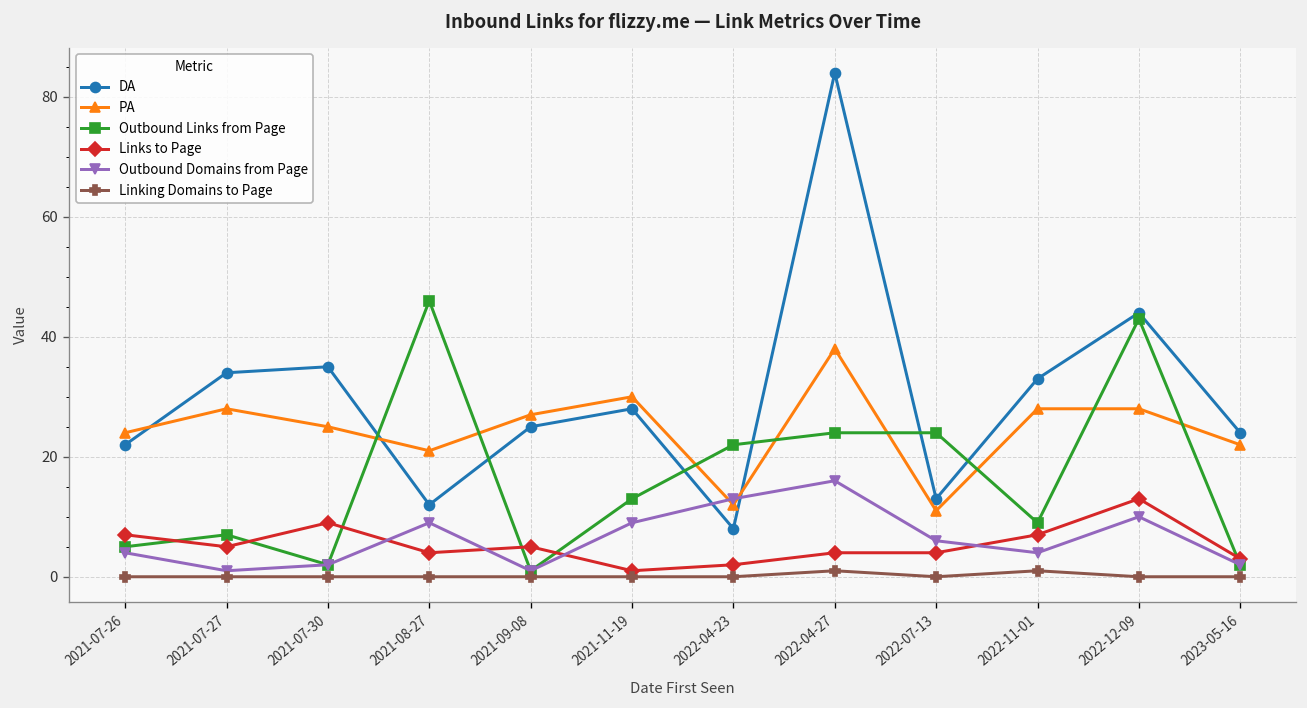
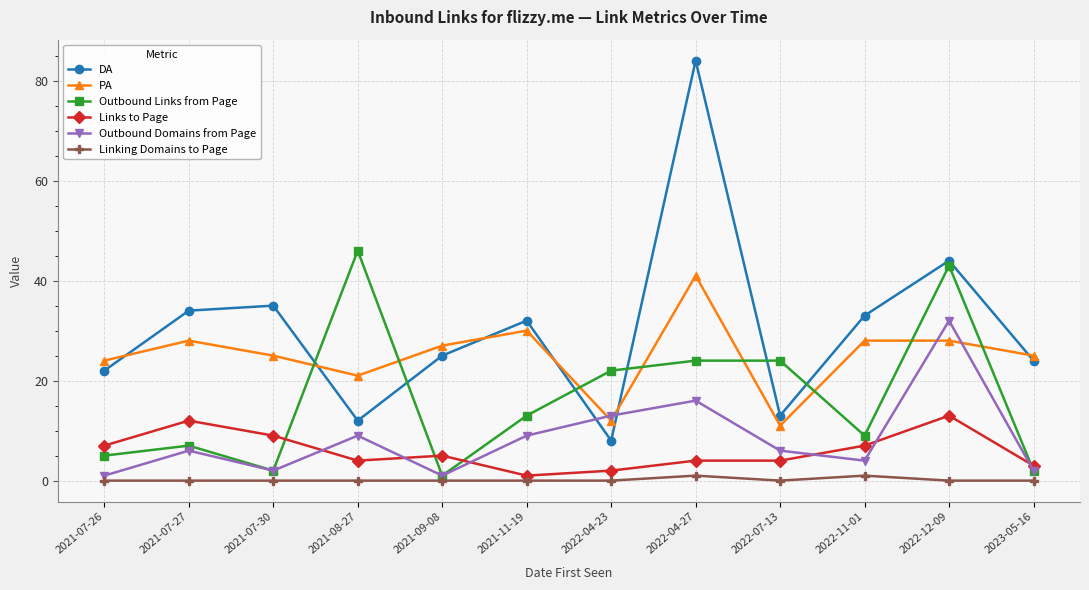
  {
    "DA": {
      "2021-07-26": 22,
      "2021-07-27": 34,
      "2021-07-30": 35,
      "2021-08-27": 12,
      "2021-09-08": 25,
-     "2021-11-19": 28,
+     "2021-11-19": 32,
      "2022-04-23": 8,
      "2022-04-27": 84,
      "2022-07-13": 13,
      "2022-11-01": 33,
      "2022-12-09": 44,
      "2023-05-16": 24
    },
    "PA": {
      "2021-07-26": 24,
      "2021-07-27": 28,
      "2021-07-30": 25,
      "2021-08-27": 21,
      "2021-09-08": 27,
      "2021-11-19": 30,
      "2022-04-23": 12,
-     "2022-04-27": 38,
+     "2022-04-27": 41,
      "2022-07-13": 11,
      "2022-11-01": 28,
      "2022-12-09": 28,
-     "2023-05-16": 22
+     "2023-05-16": 25
    },
    "Outbound Links from Page": {
      "2021-07-26": 5,
      "2021-07-27": 7,
      "2021-08-27": 46,
      "2021-11-19": 13,
      "2022-04-23": 22,
      "2022-04-27": 24,
      "2022-07-13": 24,
      "2022-11-01": 9,
      "2022-12-09": 43
    },
    "Links to Page": {
      "2021-07-26": 7,
-     "2021-07-27": 5,
+     "2021-07-27": 12,
      "2021-07-30": 9,
      "2021-08-27": 4,
      "2021-09-08": 5,
      "2021-11-19": 1,
      "2022-04-23": 2,
      "2022-04-27": 4,
      "2022-07-13": 4,
      "2022-11-01": 7,
      "2022-12-09": 13,
      "2023-05-16": 3
    },
    "Outbound Domains from Page": {
-     "2021-07-26": 4,
-     "2021-07-27": 1,
+     "2021-07-26": 1,
+     "2021-07-27": 6,
      "2021-08-27": 9,
      "2021-11-19": 9,
      "2022-04-23": 13,
      "2022-04-27": 16,
      "2022-07-13": 6,
      "2022-11-01": 4,
-     "2022-12-09": 10
+     "2022-12-09": 32
    },
    "Linking Domains to Page": {
      "2021-07-26": 0,
      "2021-07-27": 0,
      "2021-07-30": 0,
      "2021-08-27": 0,
      "2021-09-08": 0,
      "2021-11-19": 0,
      "2022-04-23": 0,
      "2022-04-27": 1,
      "2022-07-13": 0,
      "2022-11-01": 1,
      "2022-12-09": 0,
      "2023-05-16": 0
    }
  }
